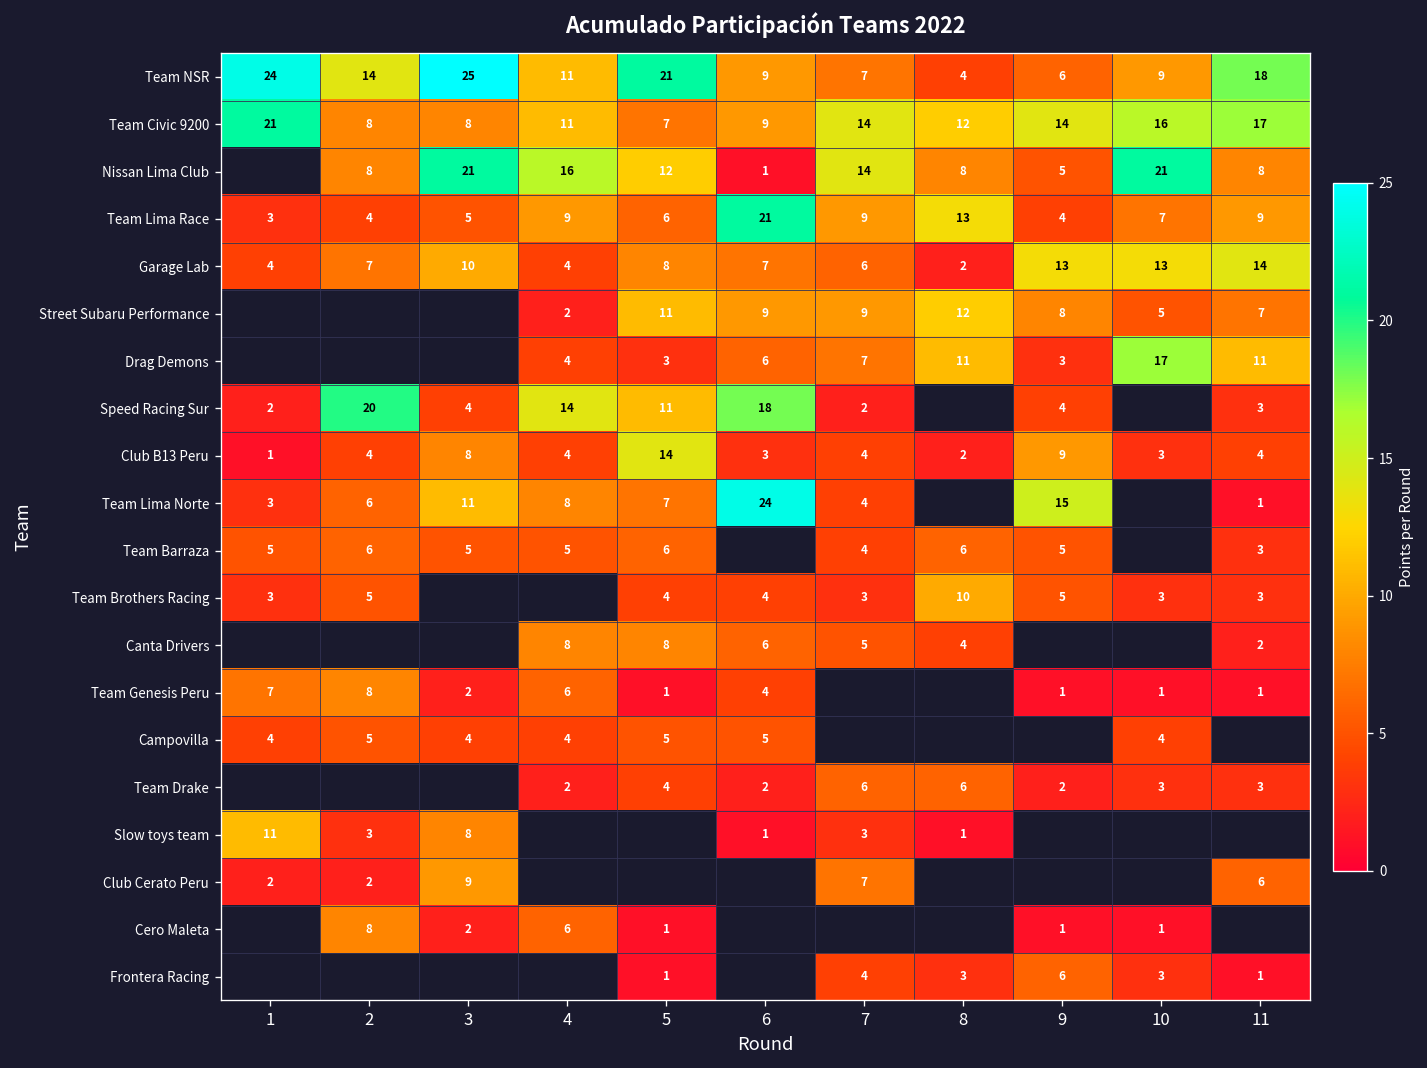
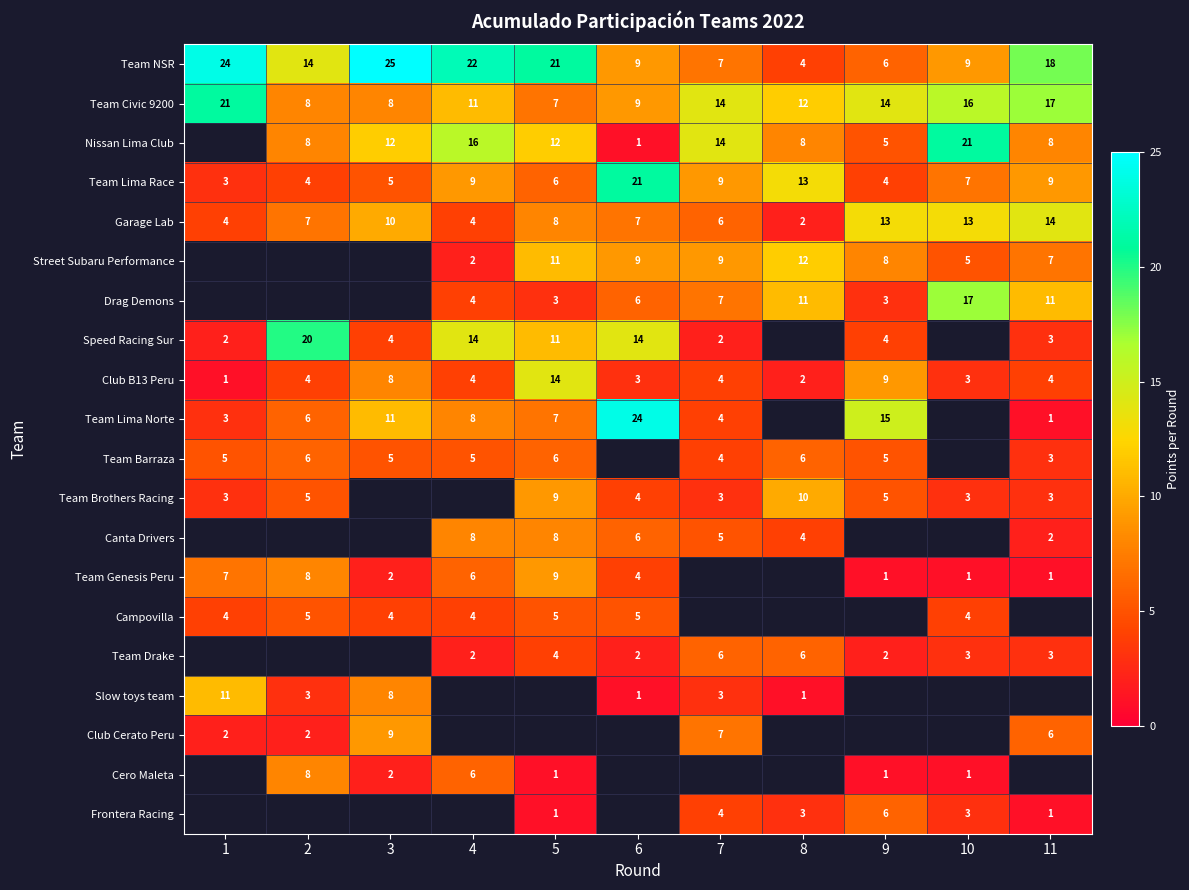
  {
    "Team NSR": {
      "1": 24,
      "2": 14,
      "3": 25,
-     "4": 11,
+     "4": 22,
      "5": 21,
      "6": 9,
      "7": 7,
      "8": 4,
      "9": 6,
      "10": 9,
      "11": 18
    },
    "Team Civic 9200": {
      "1": 21,
      "2": 8,
      "3": 8,
      "4": 11,
      "5": 7,
      "6": 9,
      "7": 14,
      "8": 12,
      "9": 14,
      "10": 16,
      "11": 17
    },
    "Nissan Lima Club": {
      "2": 8,
-     "3": 21,
+     "3": 12,
      "4": 16,
      "5": 12,
      "6": 1,
      "7": 14,
      "8": 8,
      "9": 5,
      "10": 21,
      "11": 8
    },
    "Team Lima Race": {
      "1": 3,
      "2": 4,
      "3": 5,
      "4": 9,
      "5": 6,
      "6": 21,
      "7": 9,
      "8": 13,
      "9": 4,
      "10": 7,
      "11": 9
    },
    "Garage Lab": {
      "1": 4,
      "2": 7,
      "3": 10,
      "4": 4,
      "5": 8,
      "6": 7,
      "7": 6,
      "8": 2,
      "9": 13,
      "10": 13,
      "11": 14
    },
    "Street Subaru Performance": {
      "4": 2,
      "5": 11,
      "6": 9,
      "7": 9,
      "8": 12,
      "9": 8,
      "10": 5,
      "11": 7
    },
    "Drag Demons": {
      "4": 4,
      "5": 3,
      "6": 6,
      "7": 7,
      "8": 11,
      "9": 3,
      "10": 17,
      "11": 11
    },
    "Speed Racing Sur": {
      "1": 2,
      "2": 20,
      "3": 4,
      "4": 14,
      "5": 11,
-     "6": 18,
+     "6": 14,
      "7": 2,
      "9": 4,
      "11": 3
    },
    "Club B13 Peru": {
      "1": 1,
      "2": 4,
      "3": 8,
      "4": 4,
      "5": 14,
      "6": 3,
      "7": 4,
      "8": 2,
      "9": 9,
      "10": 3,
      "11": 4
    },
    "Team Lima Norte": {
      "1": 3,
      "2": 6,
      "3": 11,
      "4": 8,
      "5": 7,
      "6": 24,
      "7": 4,
      "9": 15,
      "11": 1
    },
    "Team Barraza": {
      "1": 5,
      "2": 6,
      "3": 5,
      "4": 5,
      "5": 6,
      "7": 4,
      "8": 6,
      "9": 5,
      "11": 3
    },
    "Team Brothers Racing": {
      "1": 3,
      "2": 5,
-     "5": 4,
+     "5": 9,
      "6": 4,
      "7": 3,
      "8": 10,
      "9": 5,
      "10": 3,
      "11": 3
    },
    "Canta Drivers": {
      "4": 8,
      "5": 8,
      "6": 6,
      "7": 5,
      "8": 4,
      "11": 2
    },
    "Team Genesis Peru": {
      "1": 7,
      "2": 8,
      "3": 2,
      "4": 6,
-     "5": 1,
+     "5": 9,
      "6": 4,
      "9": 1,
      "10": 1,
      "11": 1
    },
    "Campovilla": {
      "1": 4,
      "2": 5,
      "3": 4,
      "4": 4,
      "5": 5,
      "6": 5,
      "10": 4
    },
    "Team Drake": {
      "4": 2,
      "5": 4,
      "6": 2,
      "7": 6,
      "8": 6,
      "9": 2,
      "10": 3,
      "11": 3
    },
    "Slow toys team": {
      "1": 11,
      "2": 3,
      "3": 8,
      "6": 1,
      "7": 3,
      "8": 1
    },
    "Club Cerato Peru": {
      "1": 2,
      "2": 2,
      "3": 9,
      "7": 7,
      "11": 6
    },
    "Cero Maleta": {
      "2": 8,
      "3": 2,
      "4": 6,
      "5": 1,
      "9": 1,
      "10": 1
    },
    "Frontera Racing": {
      "5": 1,
      "7": 4,
      "8": 3,
      "9": 6,
      "10": 3,
      "11": 1
    }
  }
